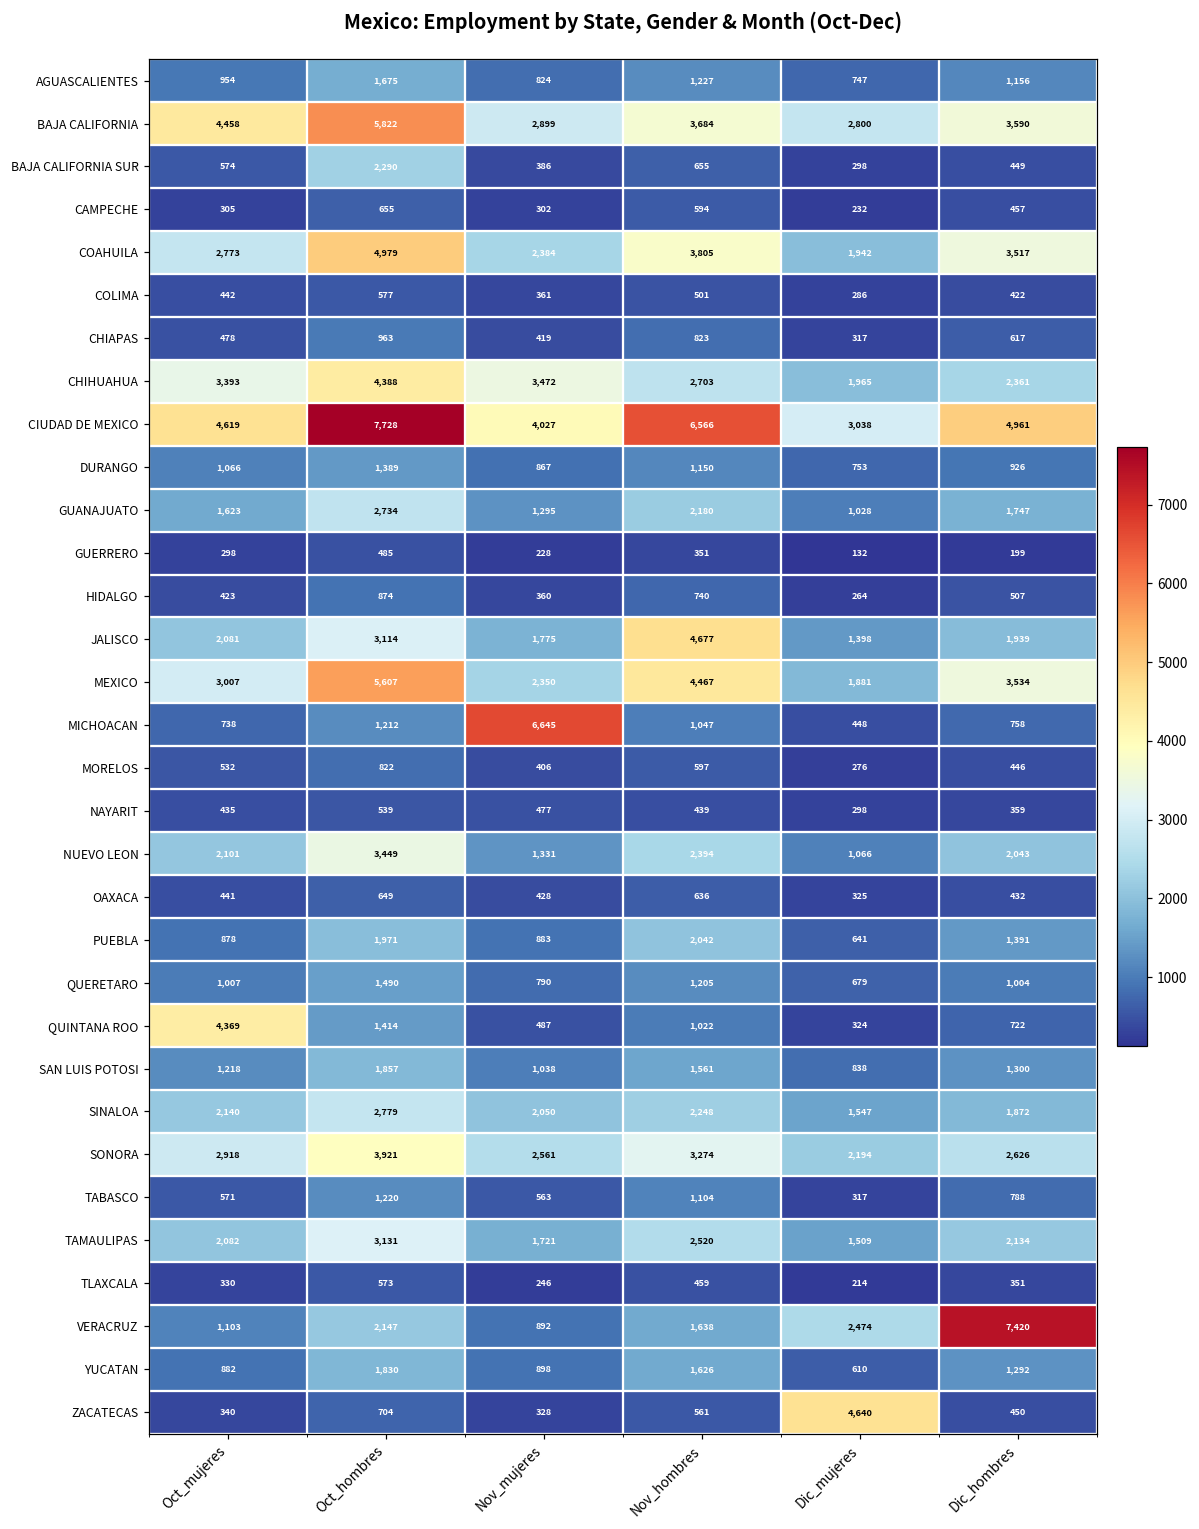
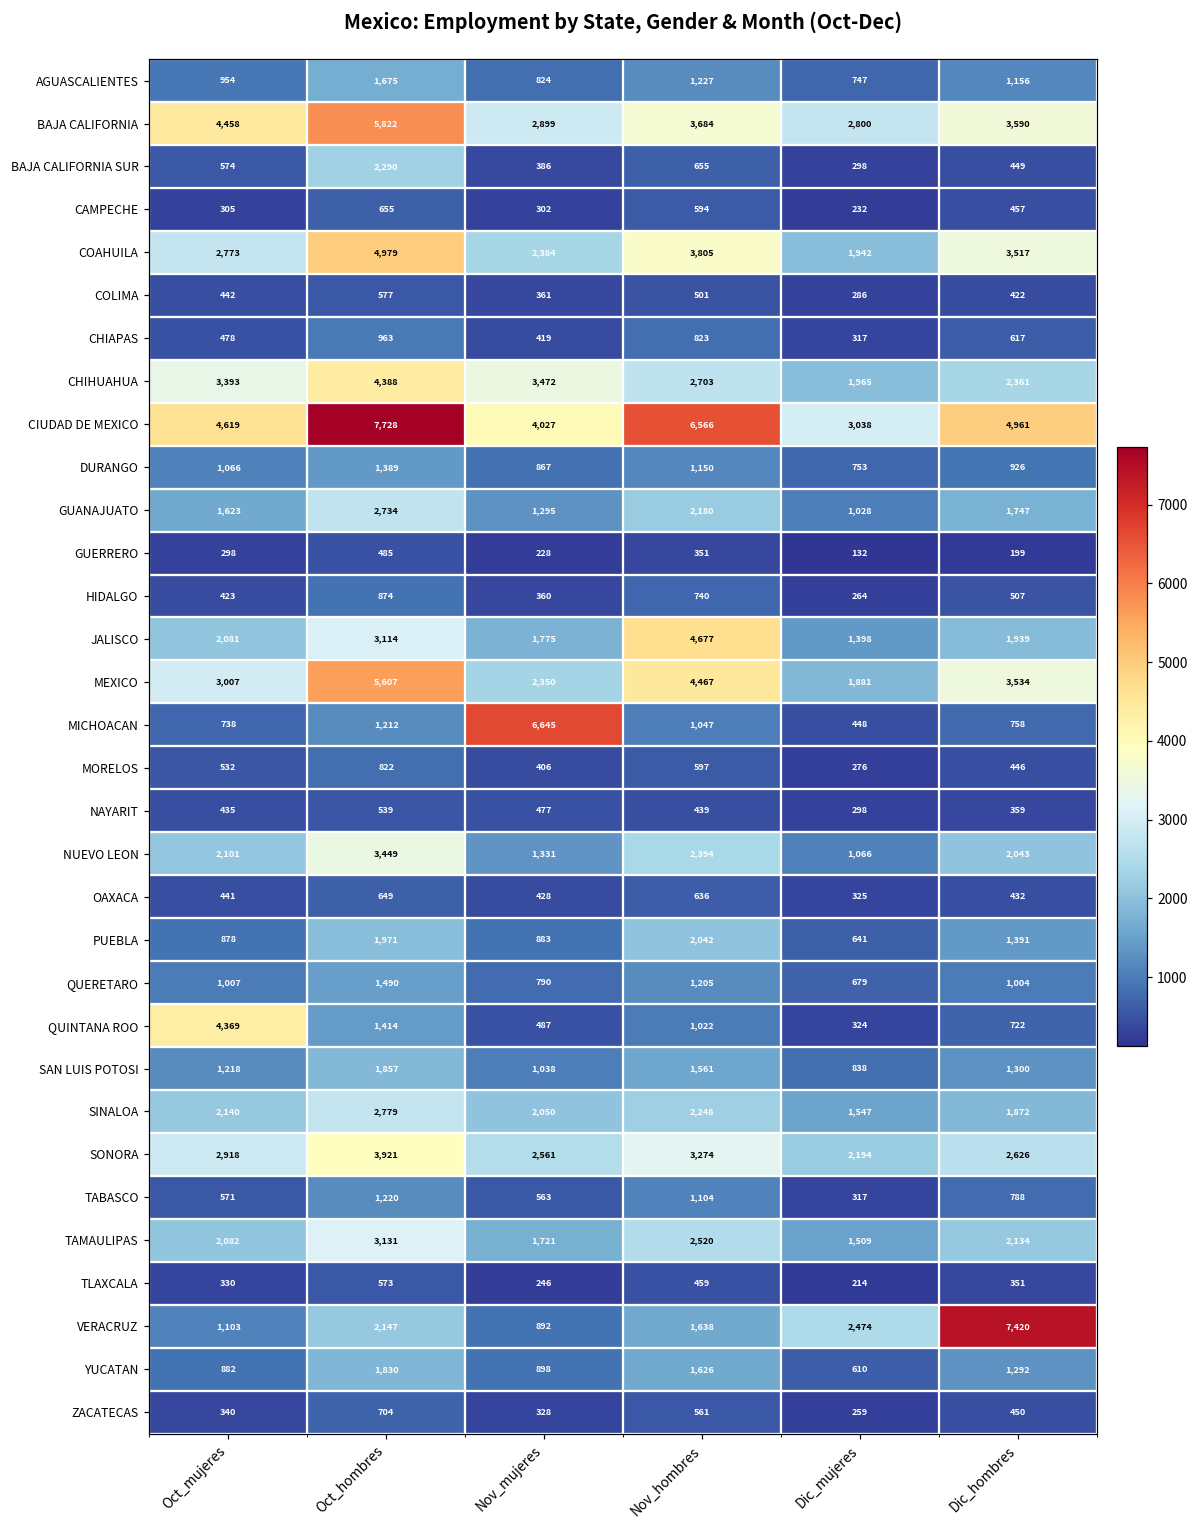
  {
    "AGUASCALIENTES": {
      "Oct_mujeres": "954",
      "Oct_hombres": "1,675",
      "Nov_mujeres": "824",
      "Nov_hombres": "1,227",
      "Dic_mujeres": "747",
      "Dic_hombres": "1,156"
    },
    "BAJA CALIFORNIA": {
      "Oct_mujeres": "4,458",
      "Oct_hombres": "5,822",
      "Nov_mujeres": "2,899",
      "Nov_hombres": "3,684",
      "Dic_mujeres": "2,800",
      "Dic_hombres": "3,590"
    },
    "BAJA CALIFORNIA SUR": {
      "Oct_mujeres": "574",
      "Oct_hombres": "2,290",
      "Nov_mujeres": "386",
      "Nov_hombres": "655",
      "Dic_mujeres": "298",
      "Dic_hombres": "449"
    },
    "CAMPECHE": {
      "Oct_mujeres": "305",
      "Oct_hombres": "655",
      "Nov_mujeres": "302",
      "Nov_hombres": "594",
      "Dic_mujeres": "232",
      "Dic_hombres": "457"
    },
    "COAHUILA": {
      "Oct_mujeres": "2,773",
      "Oct_hombres": "4,979",
      "Nov_mujeres": "2,384",
      "Nov_hombres": "3,805",
      "Dic_mujeres": "1,942",
      "Dic_hombres": "3,517"
    },
    "COLIMA": {
      "Oct_mujeres": "442",
      "Oct_hombres": "577",
      "Nov_mujeres": "361",
      "Nov_hombres": "501",
      "Dic_mujeres": "286",
      "Dic_hombres": "422"
    },
    "CHIAPAS": {
      "Oct_mujeres": "478",
      "Oct_hombres": "963",
      "Nov_mujeres": "419",
      "Nov_hombres": "823",
      "Dic_mujeres": "317",
      "Dic_hombres": "617"
    },
    "CHIHUAHUA": {
      "Oct_mujeres": "3,393",
      "Oct_hombres": "4,388",
      "Nov_mujeres": "3,472",
      "Nov_hombres": "2,703",
      "Dic_mujeres": "1,965",
      "Dic_hombres": "2,361"
    },
    "CIUDAD DE MEXICO": {
      "Oct_mujeres": "4,619",
      "Oct_hombres": "7,728",
      "Nov_mujeres": "4,027",
      "Nov_hombres": "6,566",
      "Dic_mujeres": "3,038",
      "Dic_hombres": "4,961"
    },
    "DURANGO": {
      "Oct_mujeres": "1,066",
      "Oct_hombres": "1,389",
      "Nov_mujeres": "867",
      "Nov_hombres": "1,150",
      "Dic_mujeres": "753",
      "Dic_hombres": "926"
    },
    "GUANAJUATO": {
      "Oct_mujeres": "1,623",
      "Oct_hombres": "2,734",
      "Nov_mujeres": "1,295",
      "Nov_hombres": "2,180",
      "Dic_mujeres": "1,028",
      "Dic_hombres": "1,747"
    },
    "GUERRERO": {
      "Oct_mujeres": "298",
      "Oct_hombres": "485",
      "Nov_mujeres": "228",
      "Nov_hombres": "351",
      "Dic_mujeres": "132",
      "Dic_hombres": "199"
    },
    "HIDALGO": {
      "Oct_mujeres": "423",
      "Oct_hombres": "874",
      "Nov_mujeres": "360",
      "Nov_hombres": "740",
      "Dic_mujeres": "264",
      "Dic_hombres": "507"
    },
    "JALISCO": {
      "Oct_mujeres": "2,081",
      "Oct_hombres": "3,114",
      "Nov_mujeres": "1,775",
      "Nov_hombres": "4,677",
      "Dic_mujeres": "1,398",
      "Dic_hombres": "1,939"
    },
    "MEXICO": {
      "Oct_mujeres": "3,007",
      "Oct_hombres": "5,607",
      "Nov_mujeres": "2,350",
      "Nov_hombres": "4,467",
      "Dic_mujeres": "1,881",
      "Dic_hombres": "3,534"
    },
    "MICHOACAN": {
      "Oct_mujeres": "738",
      "Oct_hombres": "1,212",
      "Nov_mujeres": "6,645",
      "Nov_hombres": "1,047",
      "Dic_mujeres": "448",
      "Dic_hombres": "758"
    },
    "MORELOS": {
      "Oct_mujeres": "532",
      "Oct_hombres": "822",
      "Nov_mujeres": "406",
      "Nov_hombres": "597",
      "Dic_mujeres": "276",
      "Dic_hombres": "446"
    },
    "NAYARIT": {
      "Oct_mujeres": "435",
      "Oct_hombres": "539",
      "Nov_mujeres": "477",
      "Nov_hombres": "439",
      "Dic_mujeres": "298",
      "Dic_hombres": "359"
    },
    "NUEVO LEON": {
      "Oct_mujeres": "2,101",
      "Oct_hombres": "3,449",
      "Nov_mujeres": "1,331",
      "Nov_hombres": "2,394",
      "Dic_mujeres": "1,066",
      "Dic_hombres": "2,043"
    },
    "OAXACA": {
      "Oct_mujeres": "441",
      "Oct_hombres": "649",
      "Nov_mujeres": "428",
      "Nov_hombres": "636",
      "Dic_mujeres": "325",
      "Dic_hombres": "432"
    },
    "PUEBLA": {
      "Oct_mujeres": "878",
      "Oct_hombres": "1,971",
      "Nov_mujeres": "883",
      "Nov_hombres": "2,042",
      "Dic_mujeres": "641",
      "Dic_hombres": "1,391"
    },
    "QUERETARO": {
      "Oct_mujeres": "1,007",
      "Oct_hombres": "1,490",
      "Nov_mujeres": "790",
      "Nov_hombres": "1,205",
      "Dic_mujeres": "679",
      "Dic_hombres": "1,004"
    },
    "QUINTANA ROO": {
      "Oct_mujeres": "4,369",
      "Oct_hombres": "1,414",
      "Nov_mujeres": "487",
      "Nov_hombres": "1,022",
      "Dic_mujeres": "324",
      "Dic_hombres": "722"
    },
    "SAN LUIS POTOSI": {
      "Oct_mujeres": "1,218",
      "Oct_hombres": "1,857",
      "Nov_mujeres": "1,038",
      "Nov_hombres": "1,561",
      "Dic_mujeres": "838",
      "Dic_hombres": "1,300"
    },
    "SINALOA": {
      "Oct_mujeres": "2,140",
      "Oct_hombres": "2,779",
      "Nov_mujeres": "2,050",
      "Nov_hombres": "2,248",
      "Dic_mujeres": "1,547",
      "Dic_hombres": "1,872"
    },
    "SONORA": {
      "Oct_mujeres": "2,918",
      "Oct_hombres": "3,921",
      "Nov_mujeres": "2,561",
      "Nov_hombres": "3,274",
      "Dic_mujeres": "2,194",
      "Dic_hombres": "2,626"
    },
    "TABASCO": {
      "Oct_mujeres": "571",
      "Oct_hombres": "1,220",
      "Nov_mujeres": "563",
      "Nov_hombres": "1,104",
      "Dic_mujeres": "317",
      "Dic_hombres": "788"
    },
    "TAMAULIPAS": {
      "Oct_mujeres": "2,082",
      "Oct_hombres": "3,131",
      "Nov_mujeres": "1,721",
      "Nov_hombres": "2,520",
      "Dic_mujeres": "1,509",
      "Dic_hombres": "2,134"
    },
    "TLAXCALA": {
      "Oct_mujeres": "330",
      "Oct_hombres": "573",
      "Nov_mujeres": "246",
      "Nov_hombres": "459",
      "Dic_mujeres": "214",
      "Dic_hombres": "351"
    },
    "VERACRUZ": {
      "Oct_mujeres": "1,103",
      "Oct_hombres": "2,147",
      "Nov_mujeres": "892",
      "Nov_hombres": "1,638",
      "Dic_mujeres": "2,474",
      "Dic_hombres": "7,420"
    },
    "YUCATAN": {
      "Oct_mujeres": "882",
      "Oct_hombres": "1,830",
      "Nov_mujeres": "898",
      "Nov_hombres": "1,626",
      "Dic_mujeres": "610",
      "Dic_hombres": "1,292"
    },
    "ZACATECAS": {
      "Oct_mujeres": "340",
      "Oct_hombres": "704",
      "Nov_mujeres": "328",
      "Nov_hombres": "561",
-     "Dic_mujeres": "4,640",
+     "Dic_mujeres": "259",
      "Dic_hombres": "450"
    }
  }
